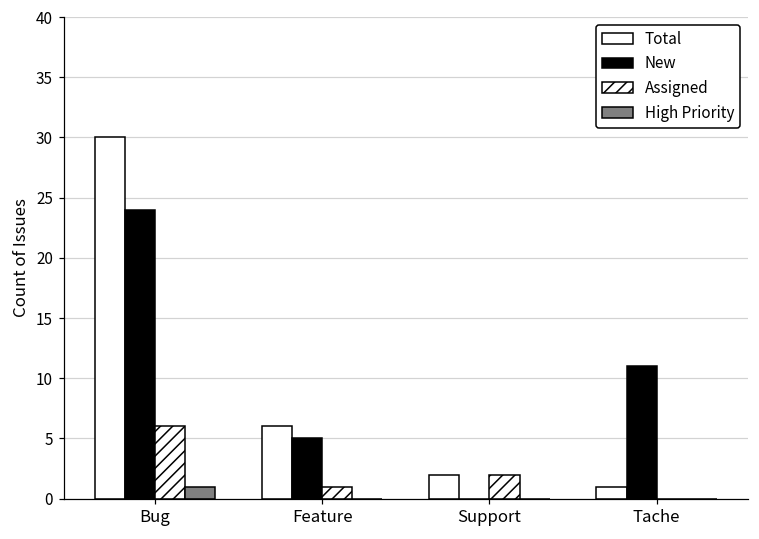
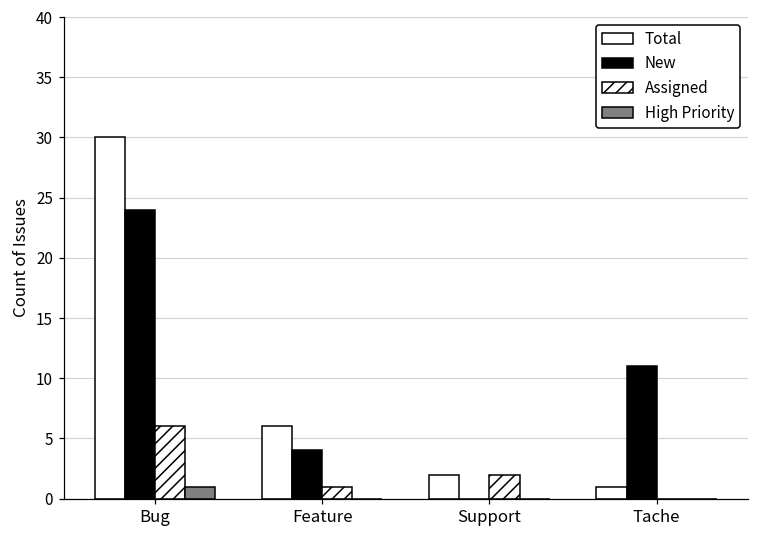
  {
    "New": {
      "Bug": 24,
-     "Feature": 5,
+     "Feature": 4,
      "Support": 0,
      "Tache": 11
    },
    "High Priority": {
      "Bug": 1,
      "Feature": 0,
      "Support": 0,
      "Tache": 0
    }
  }
